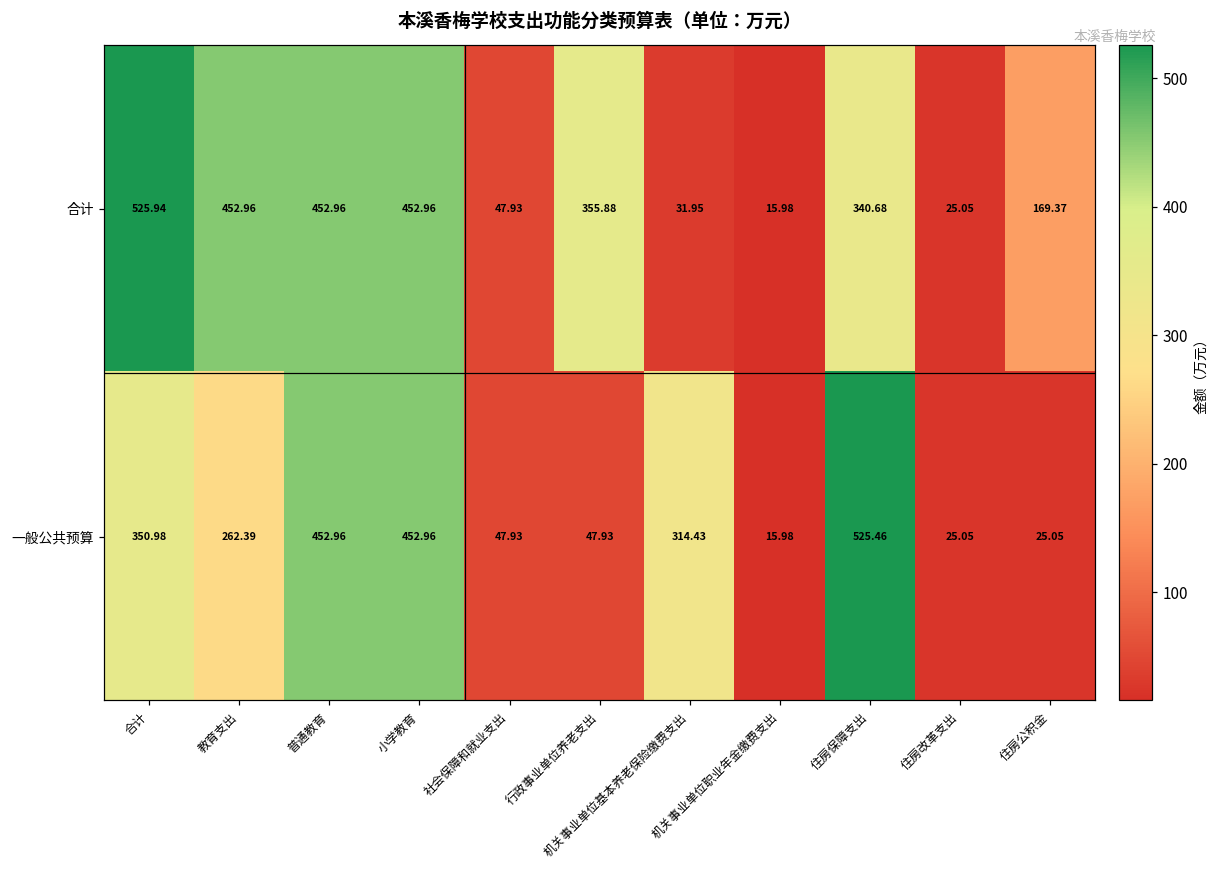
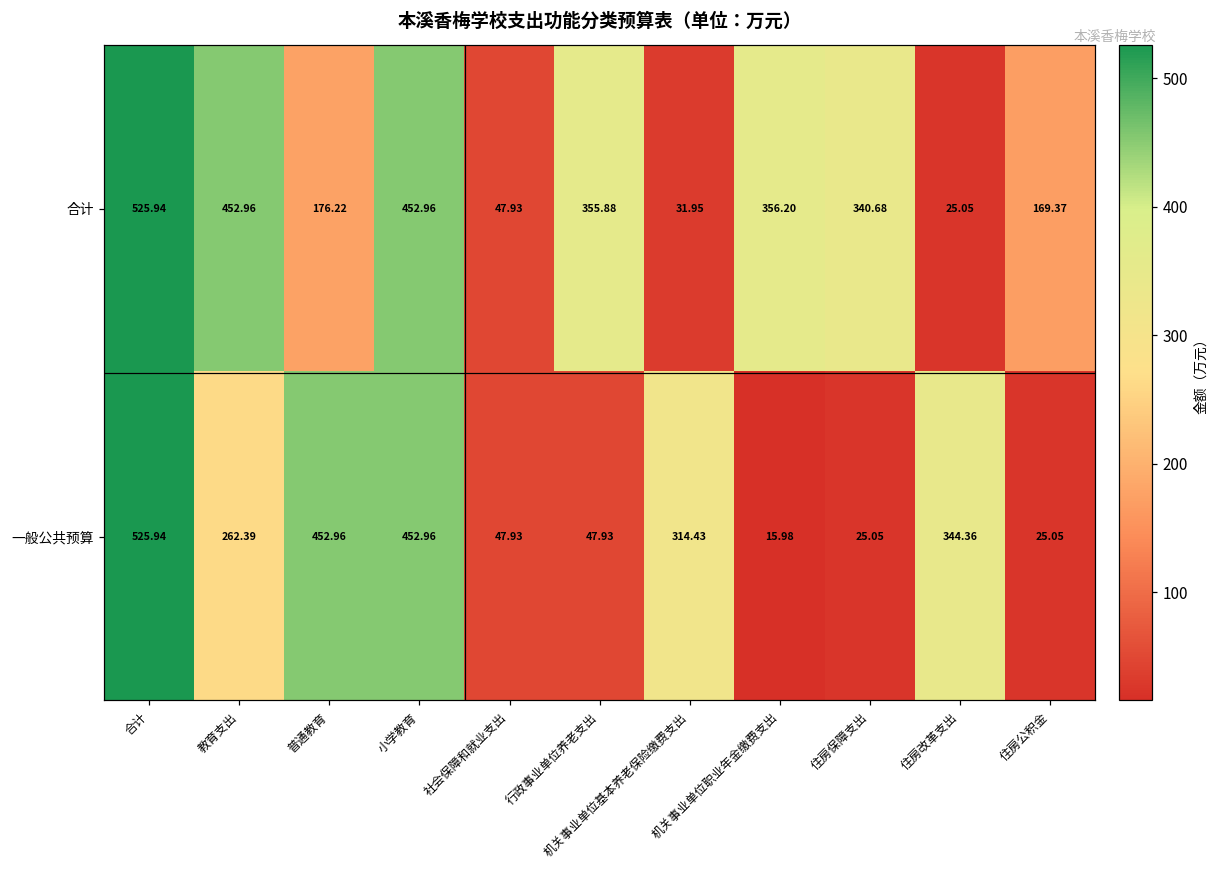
  {
    "合计": {
      "合计": 525.94,
      "教育支出": 452.96,
-     "普通教育": 452.96,
+     "普通教育": 176.22,
      "小学教育": 452.96,
      "社会保障和就业支出": 47.93,
      "行政事业单位养老支出": 355.88,
      "机关事业单位基本养老保险缴费支出": 31.95,
-     "机关事业单位职业年金缴费支出": 15.98,
+     "机关事业单位职业年金缴费支出": 356.20,
      "住房保障支出": 340.68,
      "住房改革支出": 25.05,
      "住房公积金": 169.37
    },
    "一般公共预算": {
-     "合计": 350.98,
+     "合计": 525.94,
      "教育支出": 262.39,
      "普通教育": 452.96,
      "小学教育": 452.96,
      "社会保障和就业支出": 47.93,
      "行政事业单位养老支出": 47.93,
      "机关事业单位基本养老保险缴费支出": 314.43,
      "机关事业单位职业年金缴费支出": 15.98,
-     "住房保障支出": 525.46,
-     "住房改革支出": 25.05,
+     "住房保障支出": 25.05,
+     "住房改革支出": 344.36,
      "住房公积金": 25.05
    }
  }
